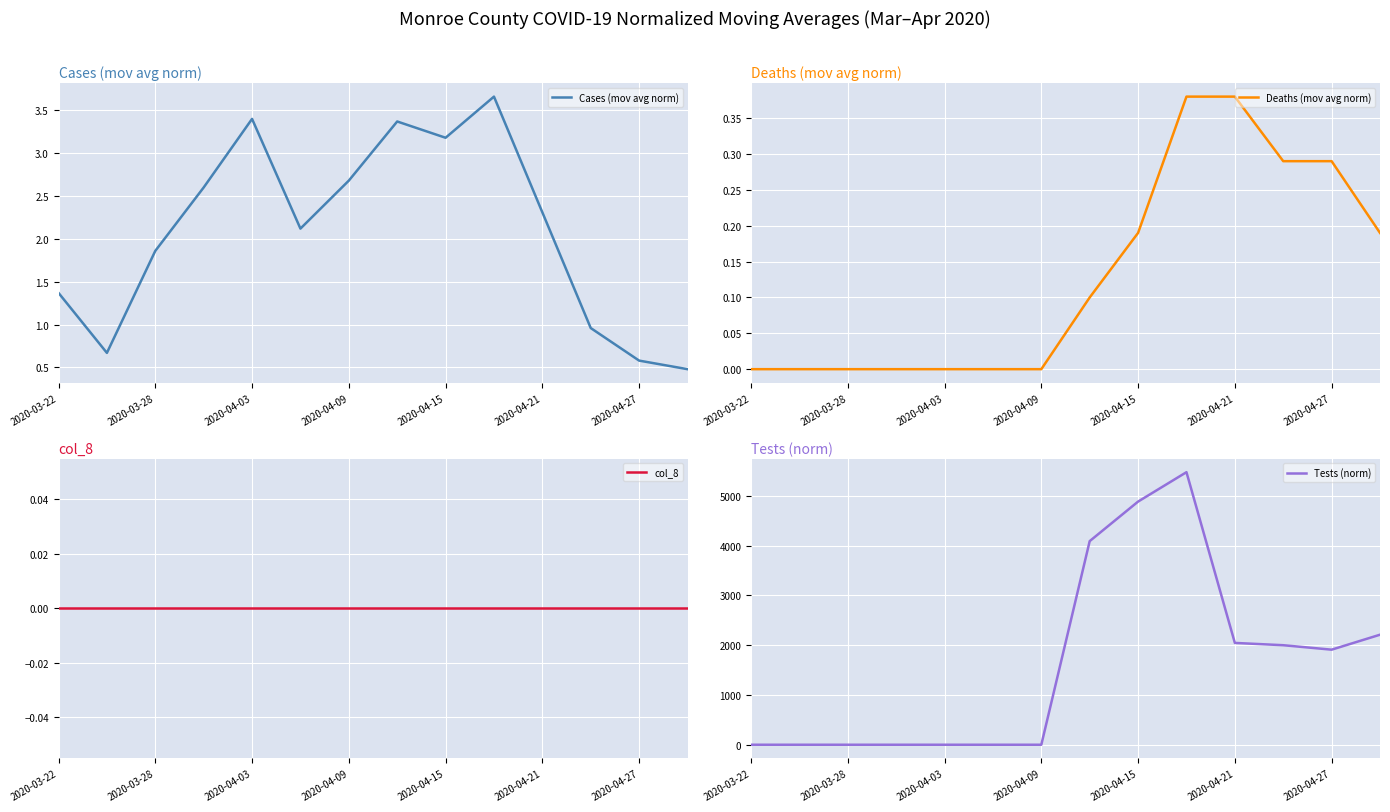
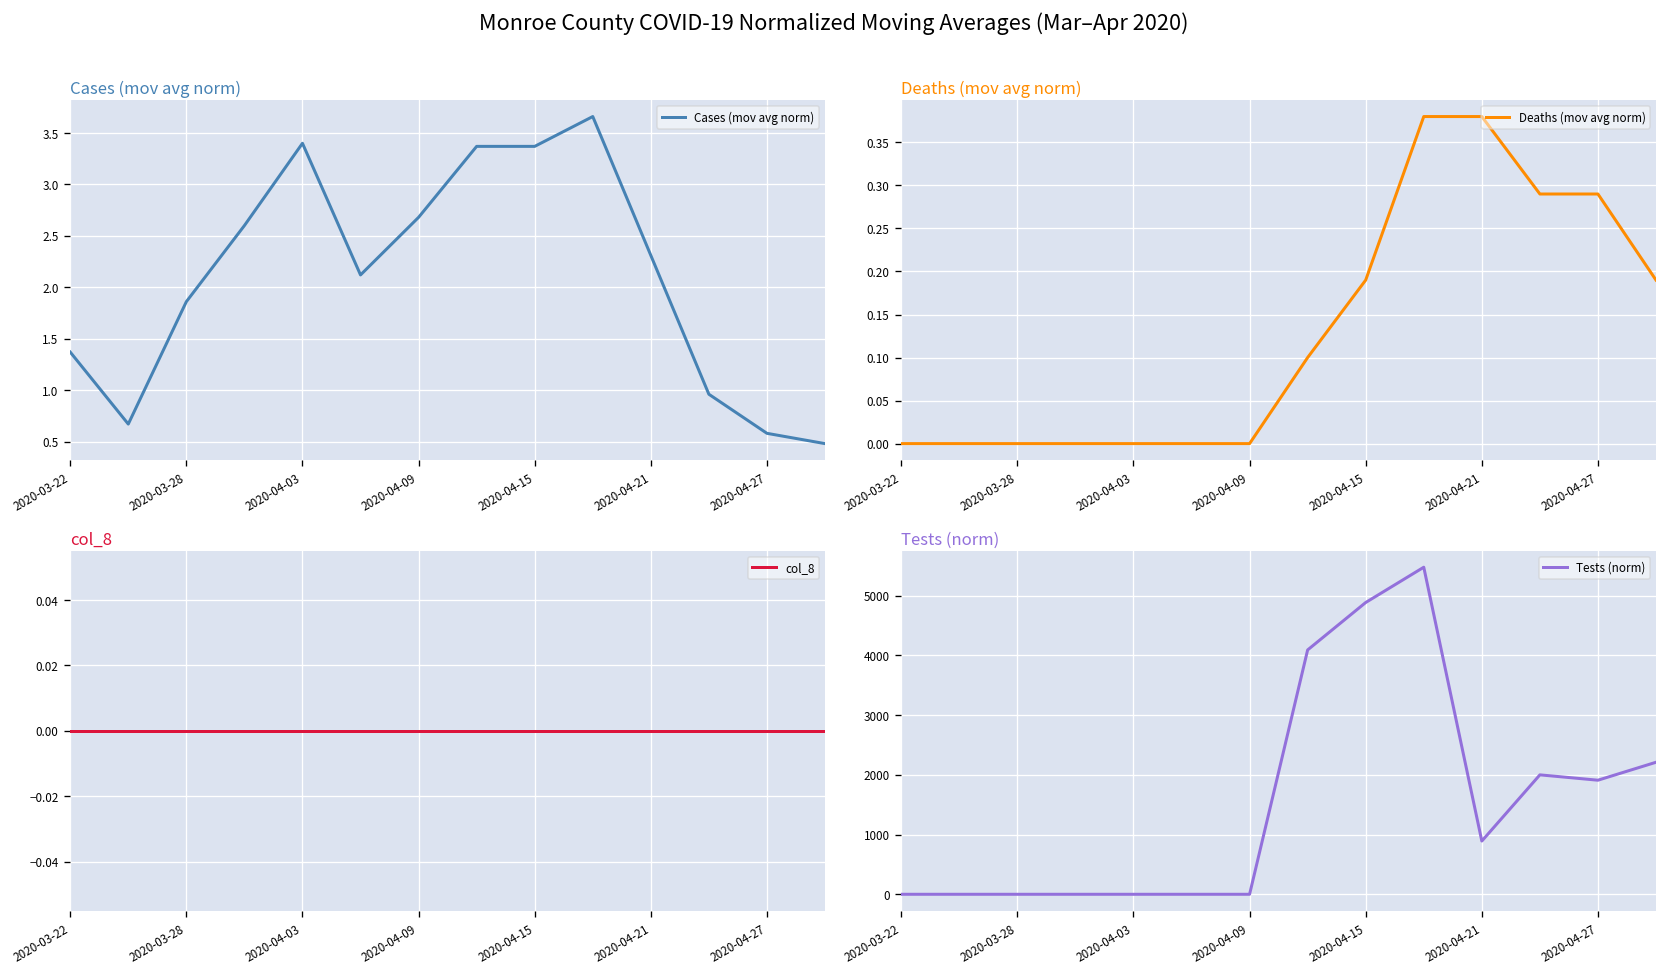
  {
    "Cases (mov avg norm)": {
      "2020-03-22": 1.4,
      "2020-03-28": 1.9,
      "2020-04-03": 3.4,
      "2020-04-09": 2.7,
-     "2020-04-15": 3.2,
+     "2020-04-15": 3.4,
      "2020-04-21": 2.3,
      "2020-04-27": 0.6
    },
    "Deaths (mov avg norm)": {
      "2020-03-22": 0.00,
      "2020-03-28": 0.00,
      "2020-04-03": 0.00,
      "2020-04-09": 0.00,
      "2020-04-15": 0.19,
      "2020-04-27": 0.29
    },
    "col_8": {
      "2020-03-22": 0.000,
      "2020-03-28": 0.000,
      "2020-04-03": 0.000,
      "2020-04-09": 0.000,
      "2020-04-15": 0.000,
      "2020-04-21": 0.000,
      "2020-04-27": 0.000
    },
    "Tests (norm)": {
      "2020-03-22": 0,
      "2020-03-28": 0,
      "2020-04-03": 0,
      "2020-04-09": 0,
      "2020-04-15": 4900,
-     "2020-04-21": 2000,
+     "2020-04-21": 900,
      "2020-04-27": 1900
    }
  }
